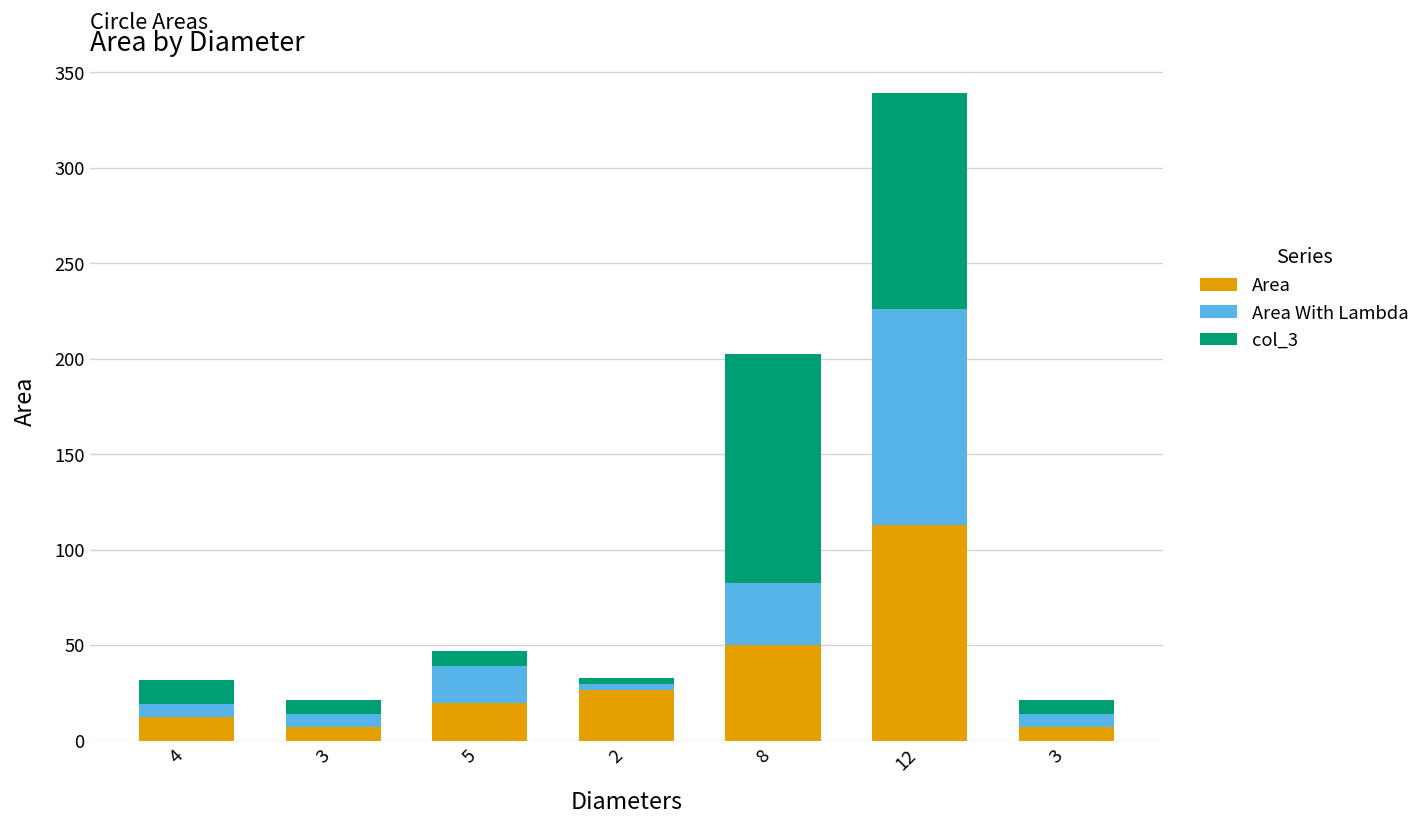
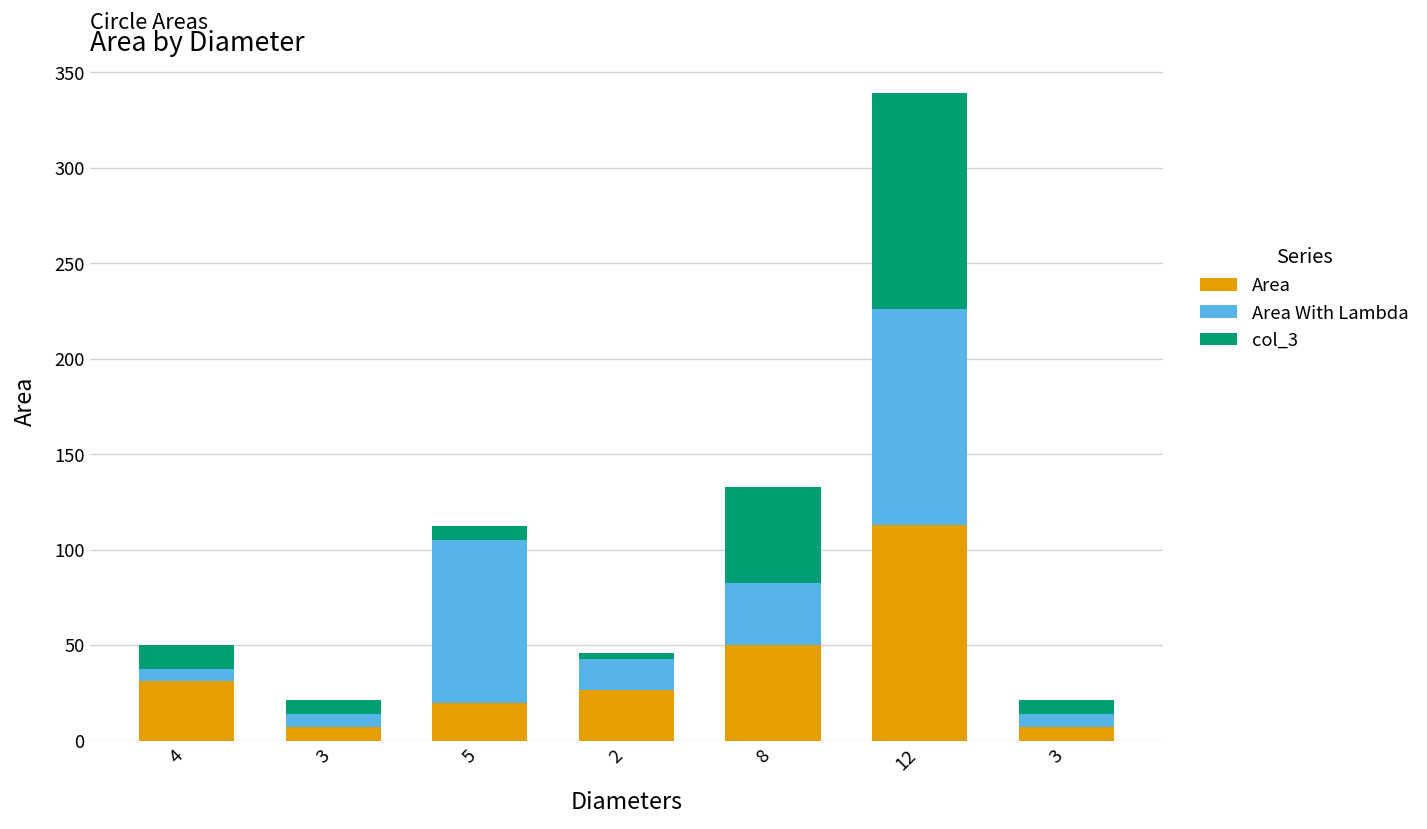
  {
    "Area": {
-     "4": 13,
+     "4": 31,
      "5": 20,
      "2": 26,
      "8": 50,
      "12": 113
    },
    "Area With Lambda": {
      "4": 6,
-     "5": 20,
-     "2": 3,
+     "5": 85,
+     "2": 16,
      "8": 32,
      "12": 113
    },
    "col_3": {
      "4": 13,
      "5": 8,
      "2": 3,
-     "8": 120,
+     "8": 50,
      "12": 113
    }
  }
